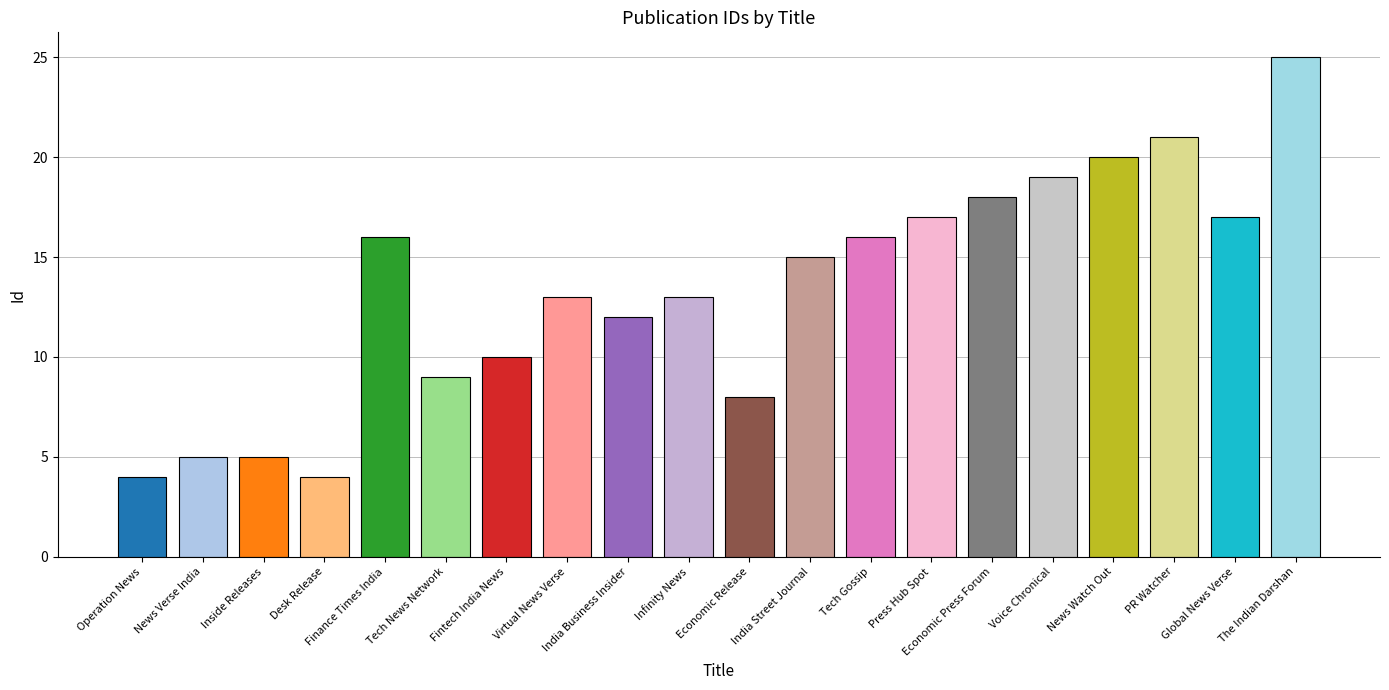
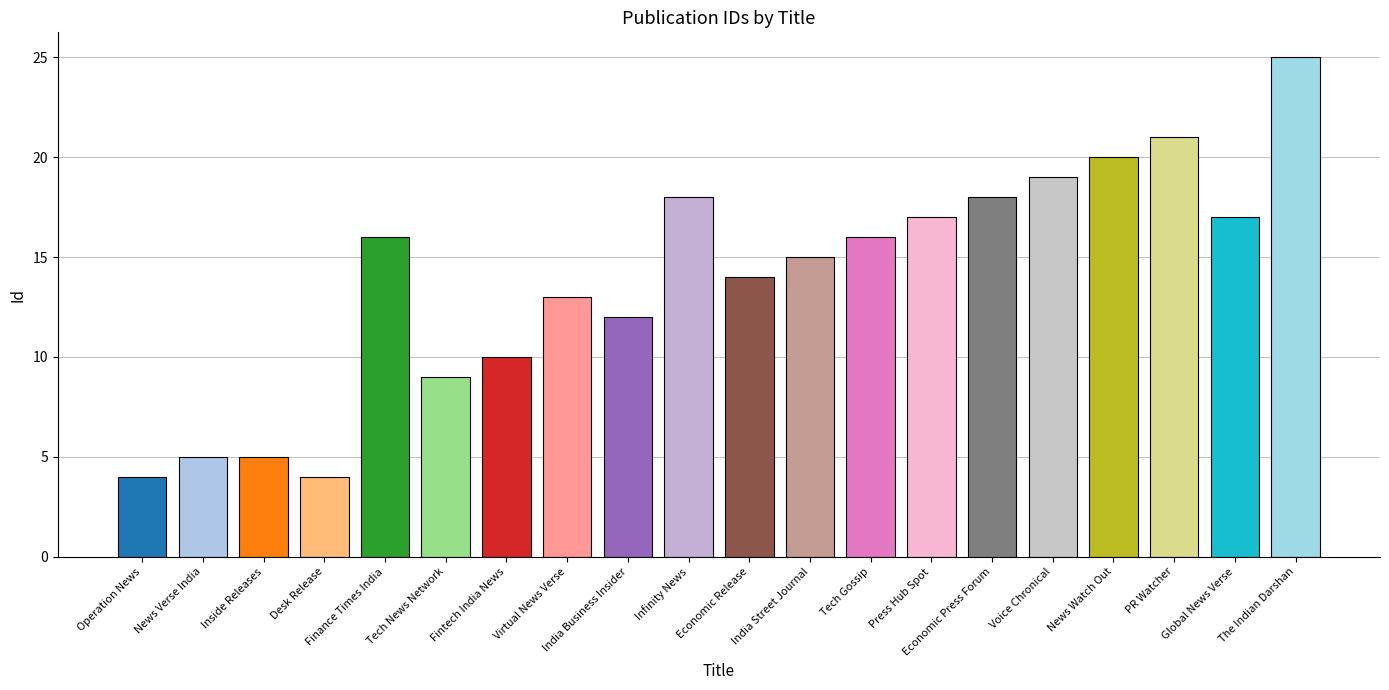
  {
    "Operation News": 4,
    "News Verse India": 5,
    "Inside Releases": 5,
    "Desk Release": 4,
    "Finance Times India": 16,
    "Tech News Network": 9,
    "Fintech India News": 10,
    "Virtual News Verse": 13,
    "India Business Insider": 12,
-   "Infinity News": 13,
-   "Economic Release": 8,
+   "Infinity News": 18,
+   "Economic Release": 14,
    "India Street Journal": 15,
    "Tech Gossip": 16,
    "Press Hub Spot": 17,
    "Economic Press Forum": 18,
    "Voice Chronical": 19,
    "News Watch Out": 20,
    "PR Watcher": 21,
    "Global News Verse": 17,
    "The Indian Darshan": 25
  }
